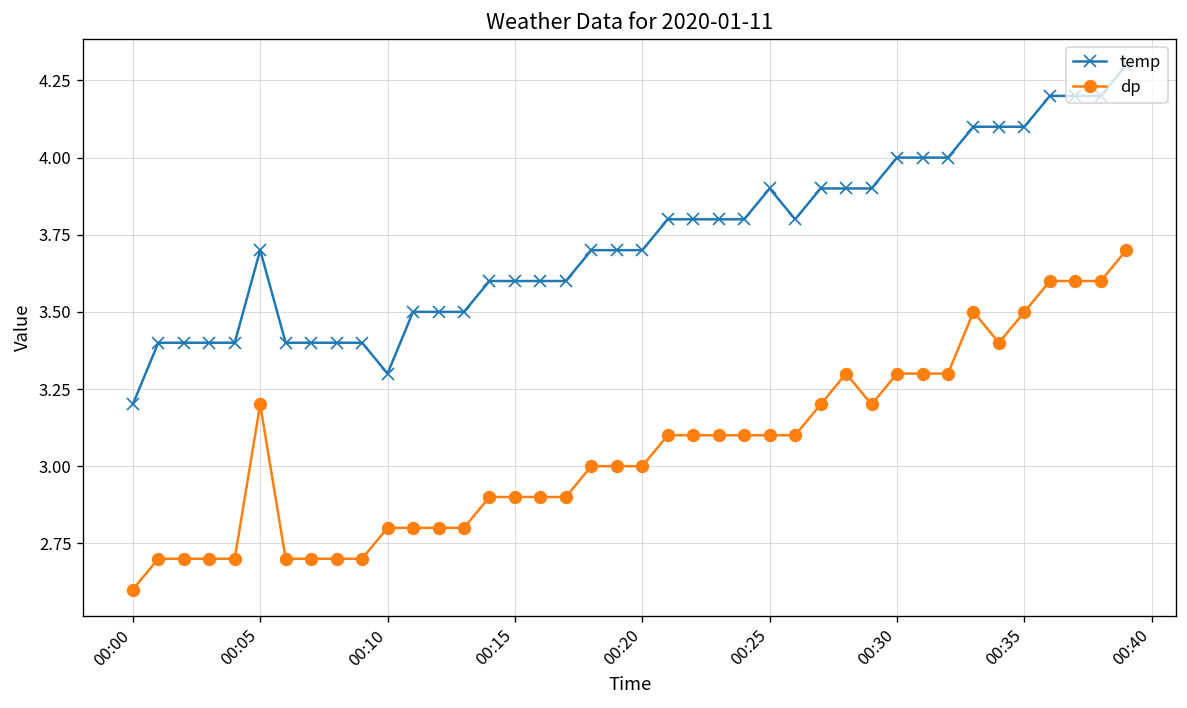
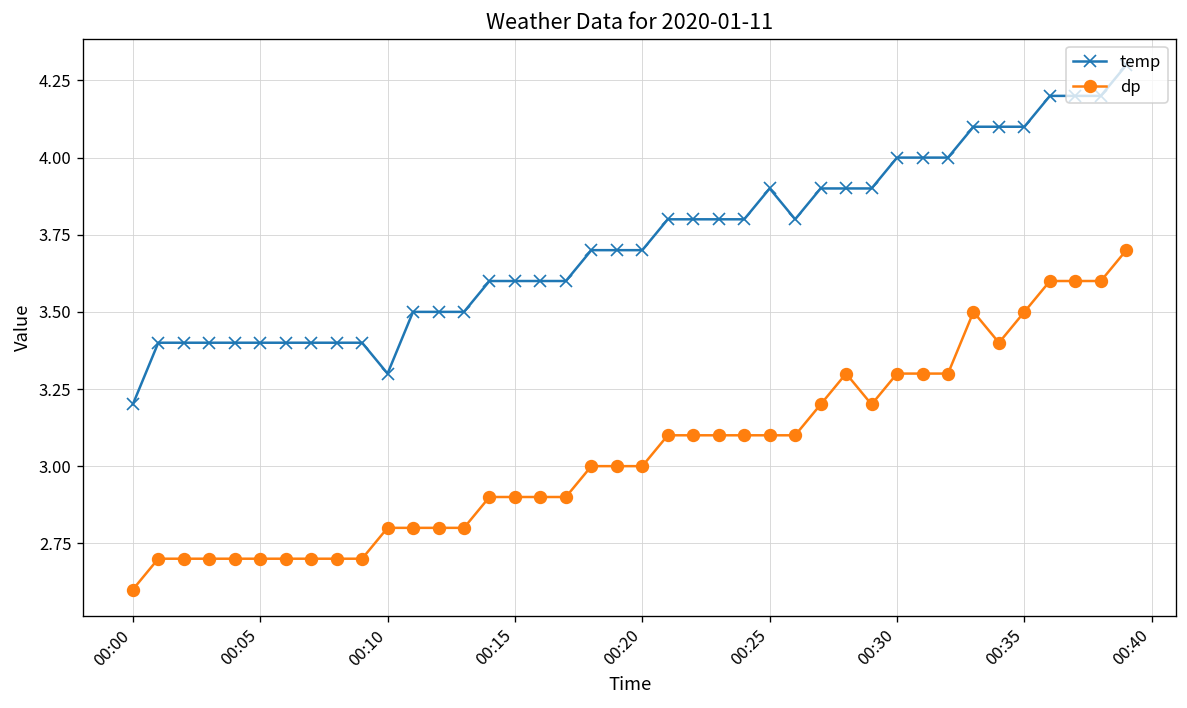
  {
    "temp": {
      "00:00": 3.2,
-     "00:05": 3.7,
+     "00:05": 3.4,
      "00:10": 3.3,
      "00:15": 3.6,
      "00:20": 3.7,
      "00:25": 3.9,
      "00:30": 4.0,
      "00:35": 4.1
    },
    "dp": {
      "00:00": 2.6,
-     "00:05": 3.2,
+     "00:05": 2.7,
      "00:10": 2.8,
      "00:15": 2.9,
      "00:20": 3.0,
      "00:25": 3.1,
      "00:30": 3.3,
      "00:35": 3.5
    }
  }
